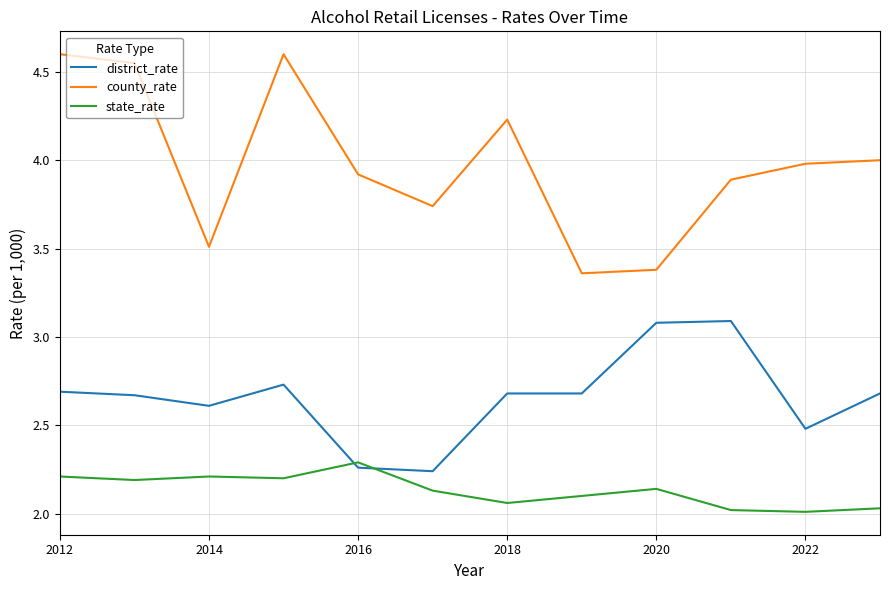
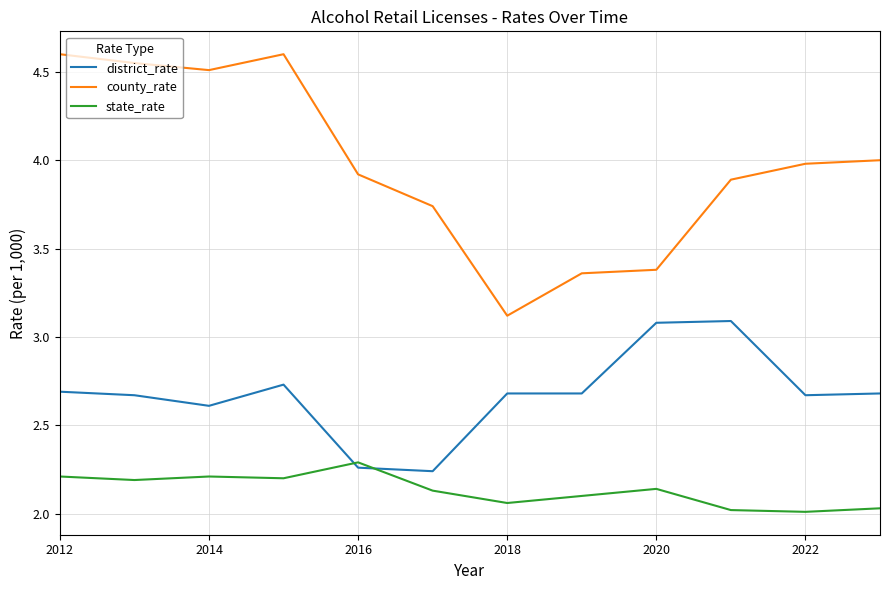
  {
    "district_rate": {
      "2012": 2.69,
      "2014": 2.61,
      "2016": 2.26,
      "2018": 2.68,
      "2020": 3.08,
-     "2022": 2.48
+     "2022": 2.67
    },
    "county_rate": {
      "2012": 4.60,
-     "2014": 3.51,
+     "2014": 4.51,
      "2016": 3.92,
-     "2018": 4.23,
+     "2018": 3.12,
      "2020": 3.38,
      "2022": 3.98
    },
    "state_rate": {
      "2012": 2.21,
      "2014": 2.21,
      "2016": 2.29,
      "2018": 2.06,
      "2020": 2.14,
      "2022": 2.01
    }
  }
